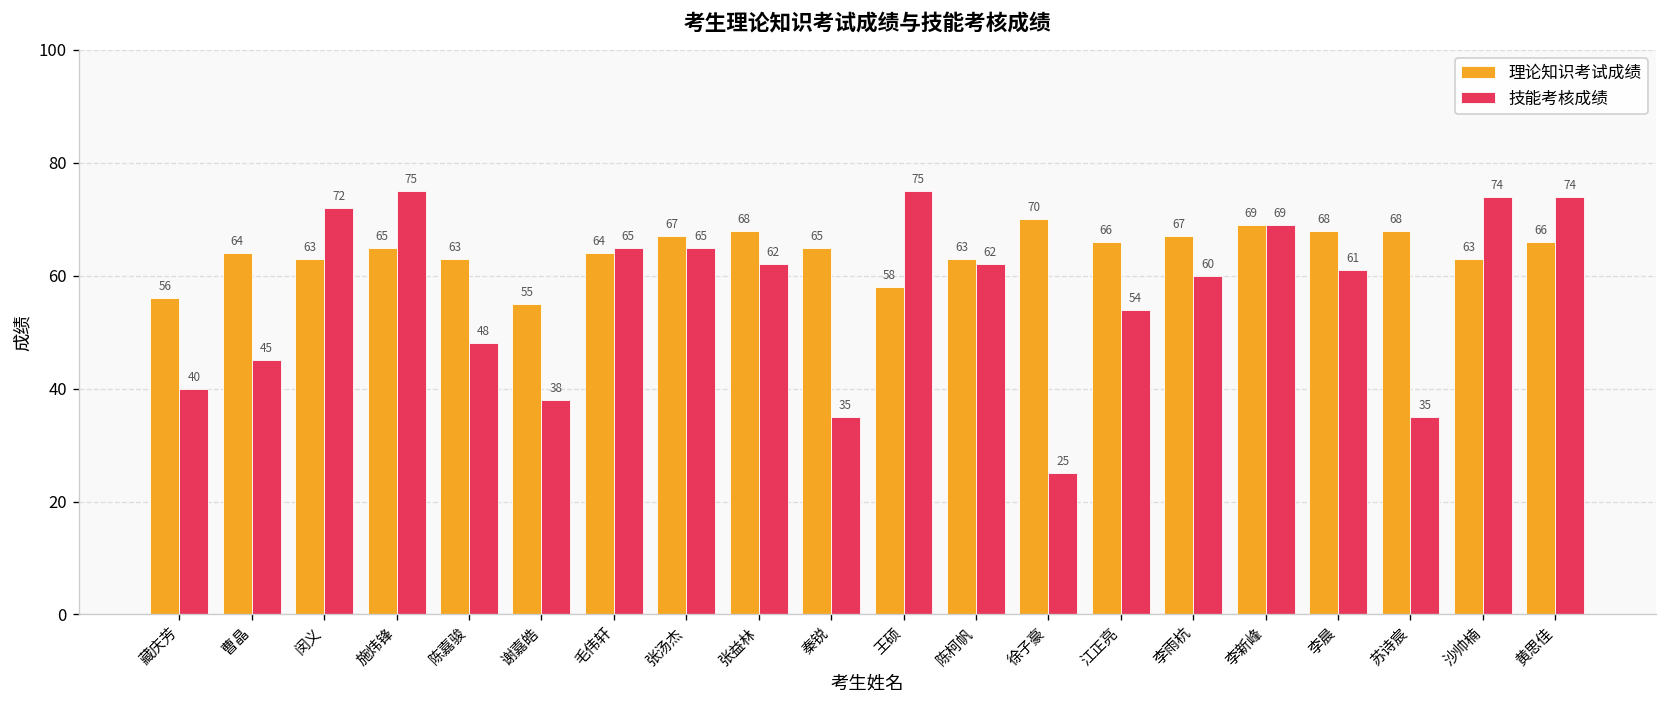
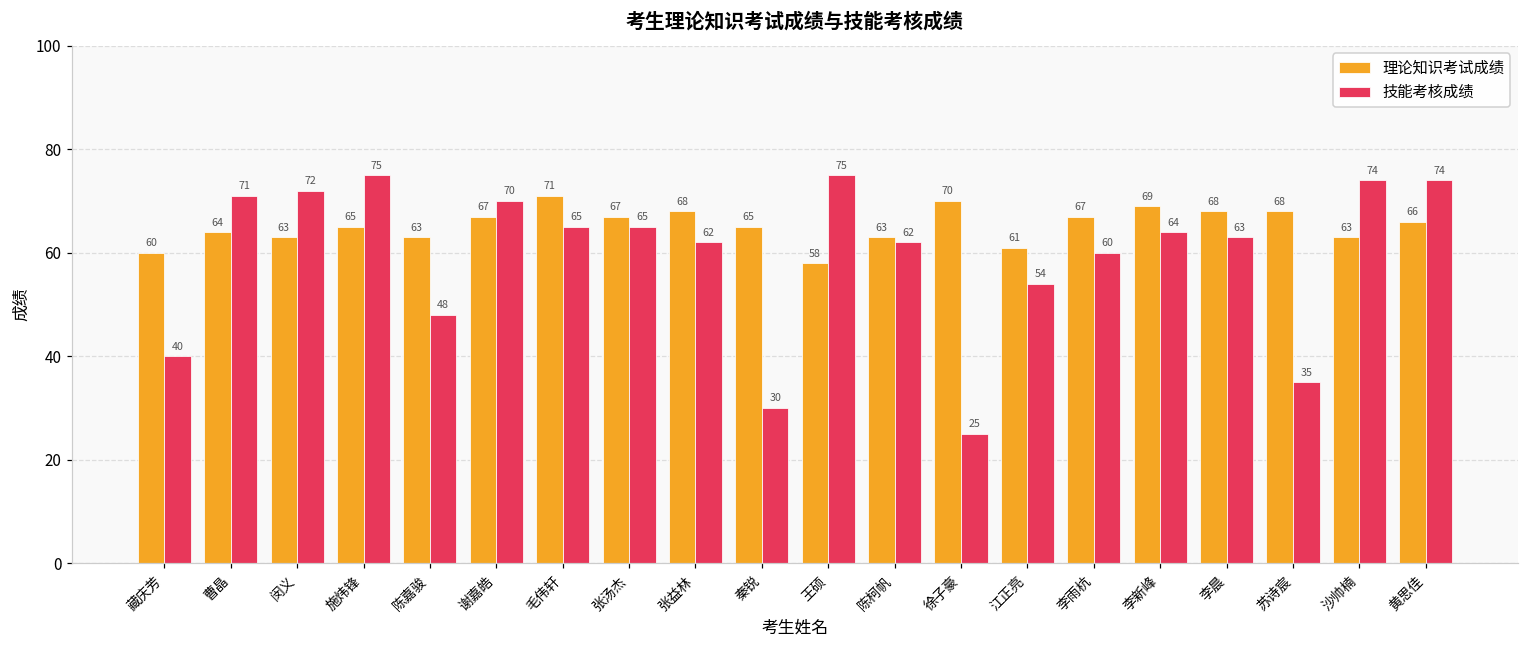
  {
    "理论知识考试成绩": {
-     "藏庆芳": 56,
+     "藏庆芳": 60,
      "曹晶": 64,
      "闵义": 63,
      "施炜锋": 65,
      "陈嘉骏": 63,
-     "谢嘉皓": 55,
-     "毛伟轩": 64,
+     "谢嘉皓": 67,
+     "毛伟轩": 71,
      "张汤杰": 67,
      "张益林": 68,
      "秦锐": 65,
      "王硕": 58,
      "陈柯帆": 63,
      "徐子豪": 70,
-     "江正亮": 66,
+     "江正亮": 61,
      "李雨杭": 67,
      "李新峰": 69,
      "李晨": 68,
      "苏诗宸": 68,
      "沙帅楠": 63,
      "黄思佳": 66
    },
    "技能考核成绩": {
      "藏庆芳": 40,
-     "曹晶": 45,
+     "曹晶": 71,
      "闵义": 72,
      "施炜锋": 75,
      "陈嘉骏": 48,
-     "谢嘉皓": 38,
+     "谢嘉皓": 70,
      "毛伟轩": 65,
      "张汤杰": 65,
      "张益林": 62,
-     "秦锐": 35,
+     "秦锐": 30,
      "王硕": 75,
      "陈柯帆": 62,
      "徐子豪": 25,
      "江正亮": 54,
      "李雨杭": 60,
-     "李新峰": 69,
-     "李晨": 61,
+     "李新峰": 64,
+     "李晨": 63,
      "苏诗宸": 35,
      "沙帅楠": 74,
      "黄思佳": 74
    }
  }
